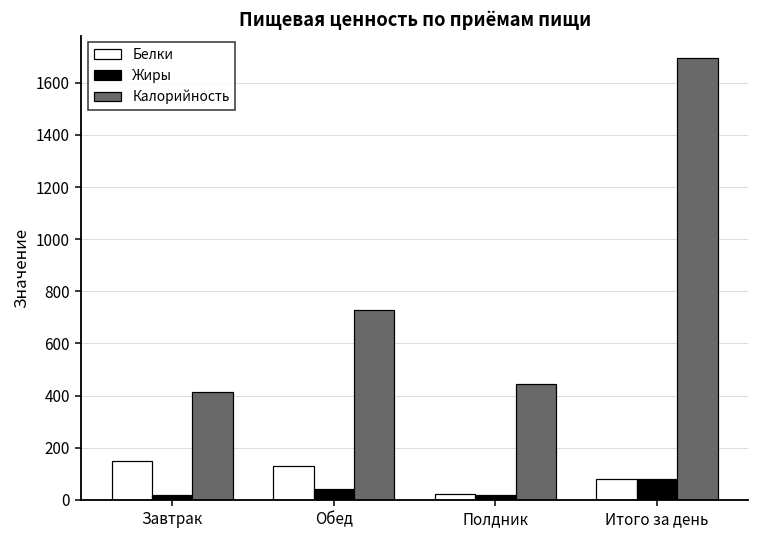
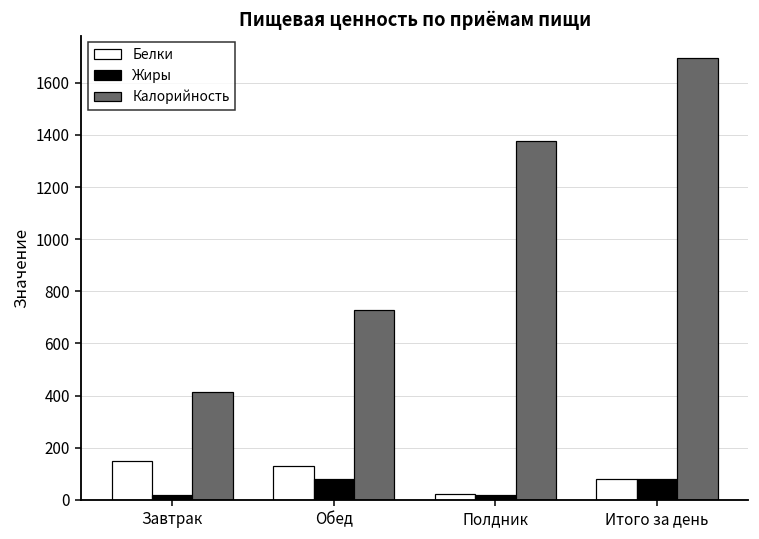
  {
    "Белки": {
      "Завтрак": 150,
      "Обед": 130,
      "Полдник": 20,
      "Итого за день": 80
    },
    "Жиры": {
      "Завтрак": 20,
-     "Обед": 40,
+     "Обед": 80,
      "Полдник": 20,
      "Итого за день": 80
    },
    "Калорийность": {
      "Завтрак": 410,
      "Обед": 730,
-     "Полдник": 440,
+     "Полдник": 1380,
      "Итого за день": 1700
    }
  }
